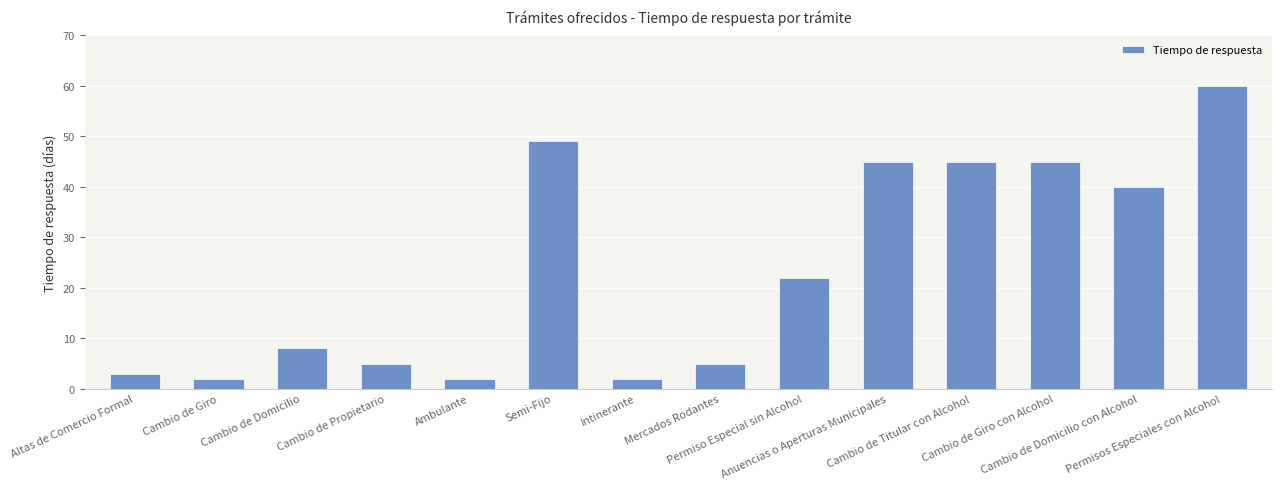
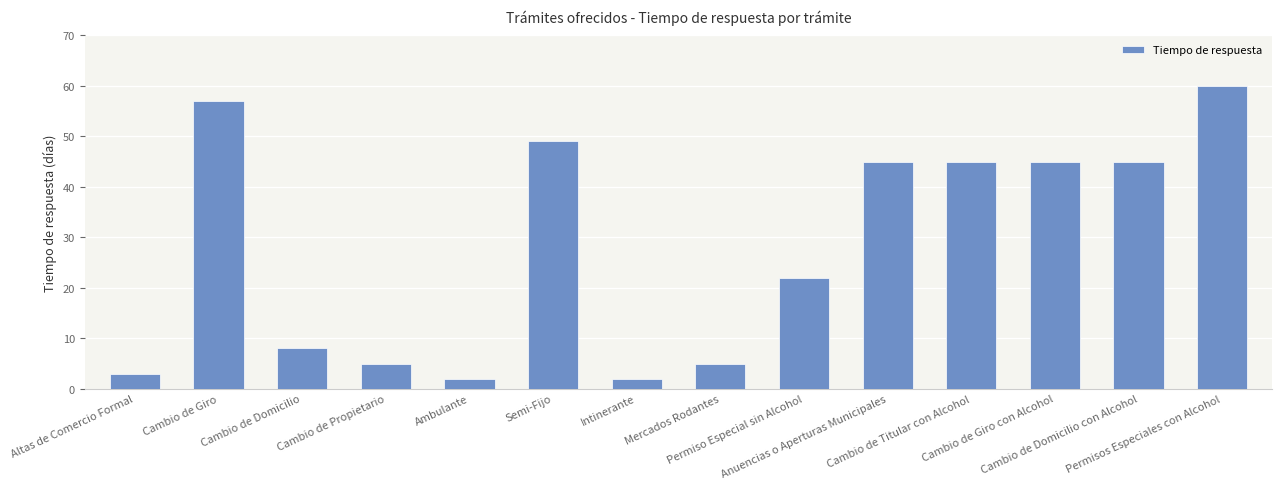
  {
    "Altas de Comercio Formal": 3,
-   "Cambio de Giro": 2,
+   "Cambio de Giro": 57,
    "Cambio de Domicilio": 8,
    "Cambio de Propietario": 5,
    "Ambulante": 2,
    "Semi-Fijo": 49,
    "Intinerante": 2,
    "Mercados Rodantes": 5,
    "Permiso Especial sin Alcohol": 22,
    "Anuencias o Aperturas Municipales": 45,
    "Cambio de Titular con Alcohol": 45,
    "Cambio de Giro con Alcohol": 45,
-   "Cambio de Domicilio con Alcohol": 40,
+   "Cambio de Domicilio con Alcohol": 45,
    "Permisos Especiales con Alcohol": 60
  }
